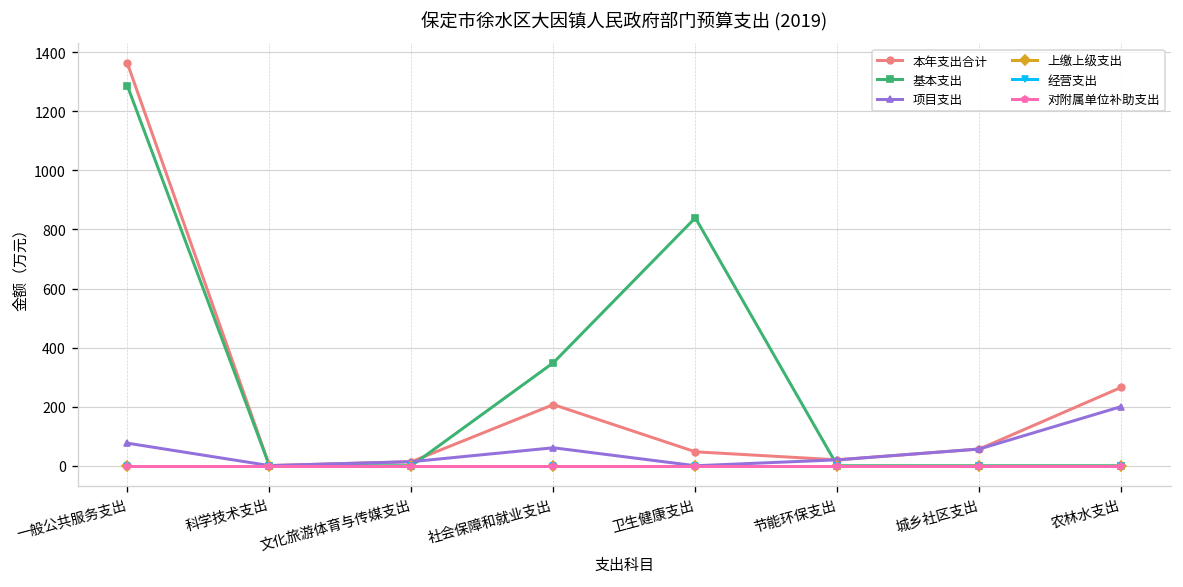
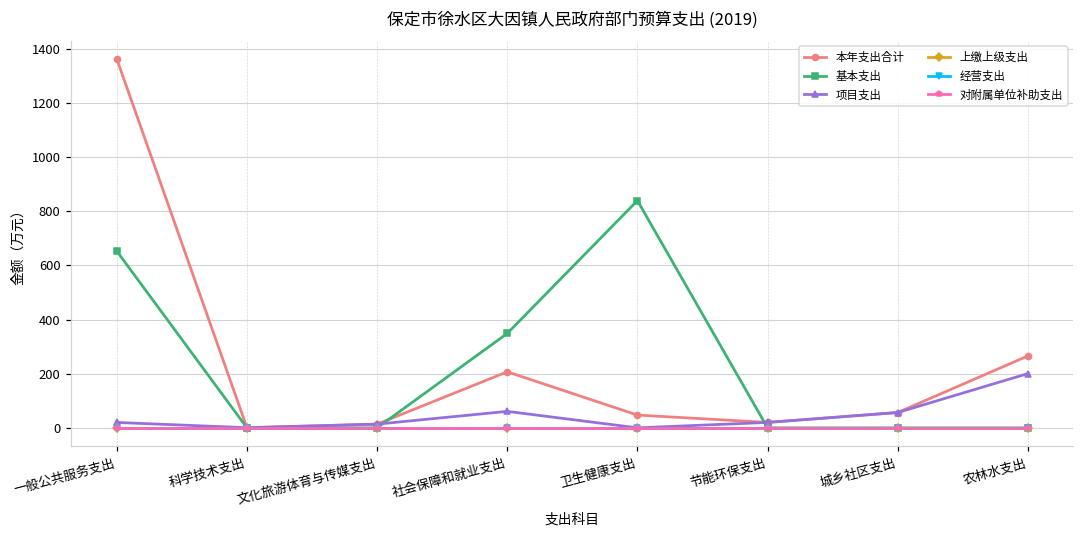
  {
    "基本支出": {
-     "一般公共服务支出": 1290,
+     "一般公共服务支出": 650,
      "社会保障和就业支出": 350,
      "卫生健康支出": 840
    },
    "项目支出": {
-     "一般公共服务支出": 80,
+     "一般公共服务支出": 20,
      "社会保障和就业支出": 60,
      "农林水支出": 200
    }
  }
